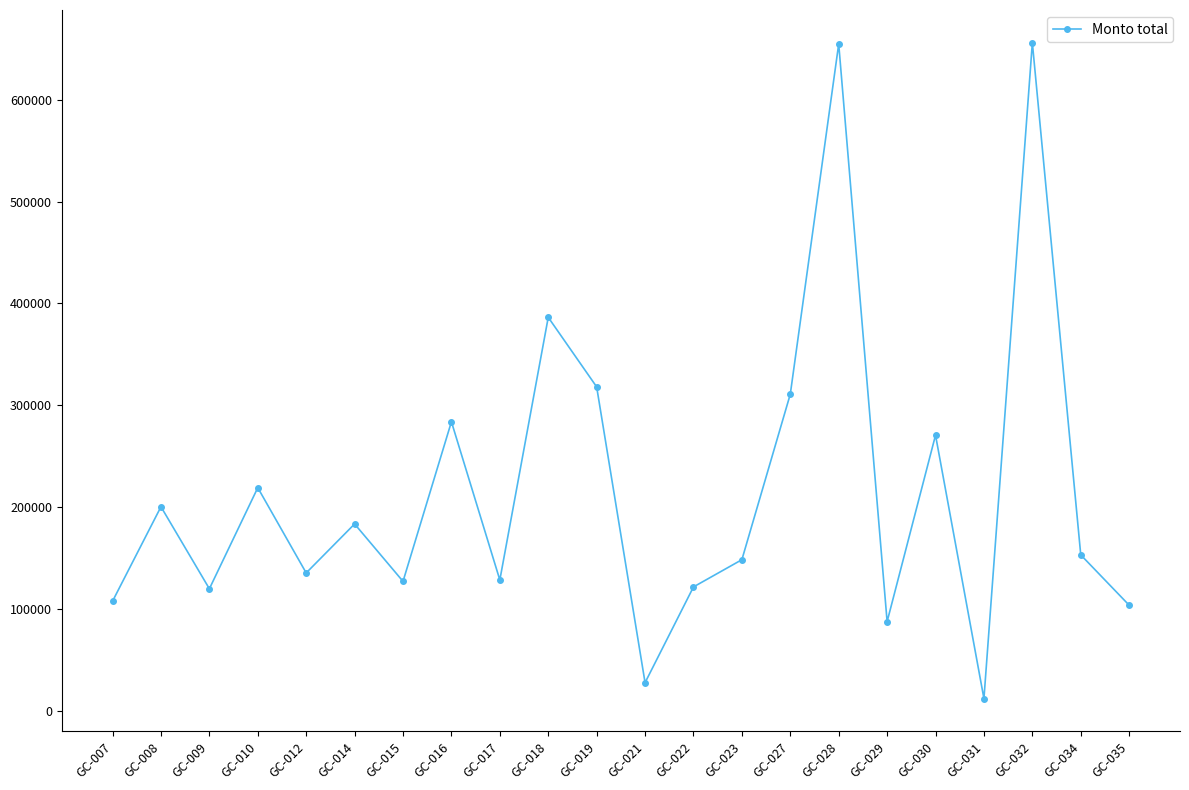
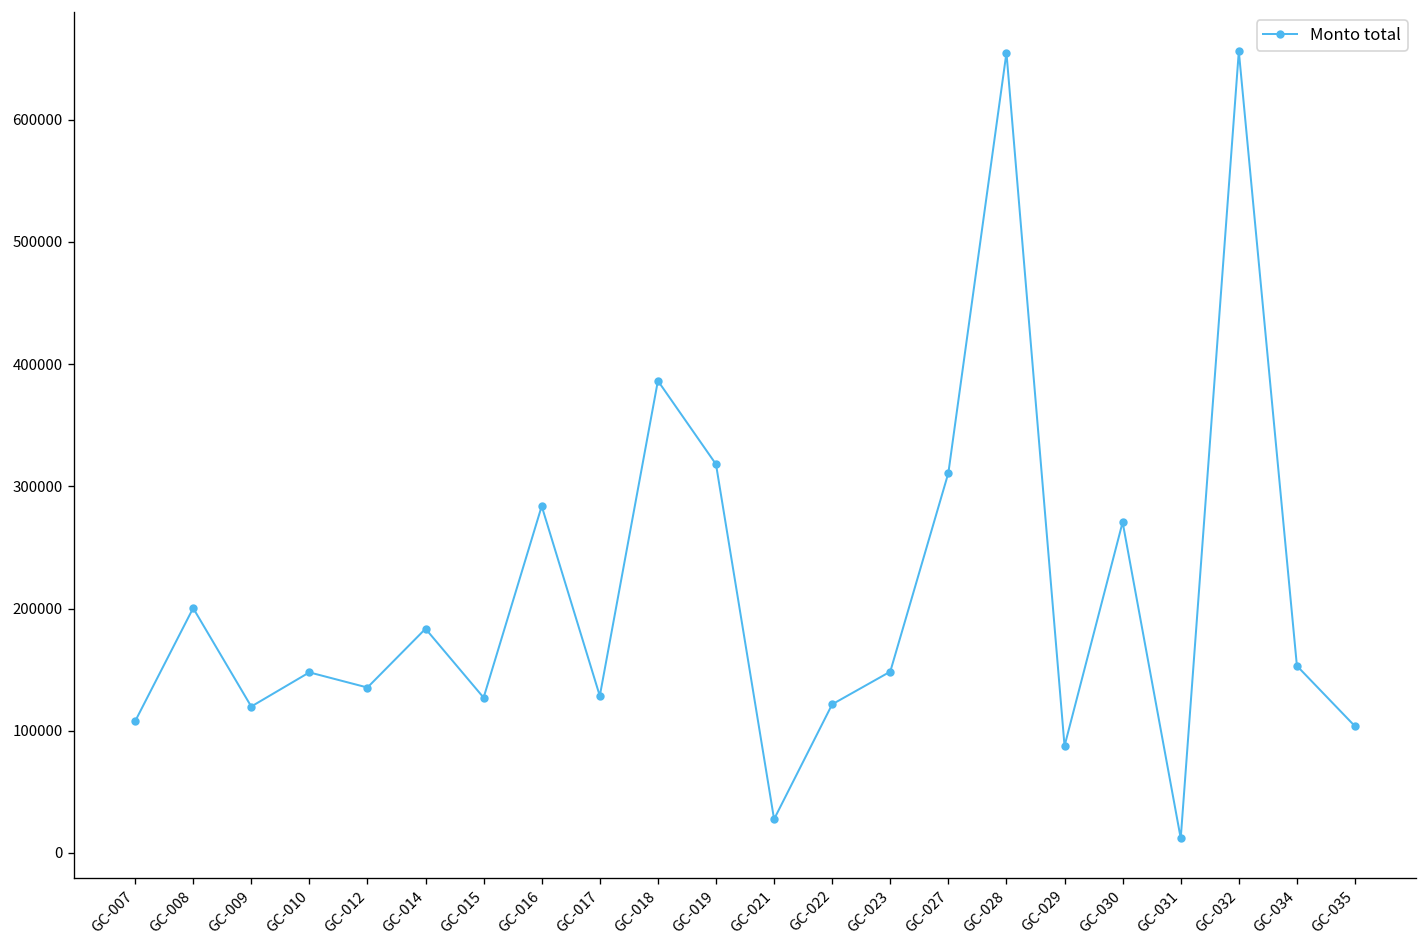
  {
    "GC-007": 108000,
    "GC-008": 200000,
    "GC-009": 120000,
-   "GC-010": 219000,
+   "GC-010": 148000,
    "GC-012": 135000,
    "GC-014": 183000,
    "GC-015": 127000,
    "GC-016": 284000,
    "GC-017": 129000,
    "GC-018": 386000,
    "GC-019": 318000,
    "GC-021": 28000,
    "GC-022": 122000,
    "GC-023": 148000,
    "GC-027": 311000,
    "GC-028": 655000,
    "GC-029": 88000,
    "GC-030": 271000,
    "GC-031": 12000,
    "GC-032": 656000,
    "GC-034": 153000,
    "GC-035": 104000
  }
